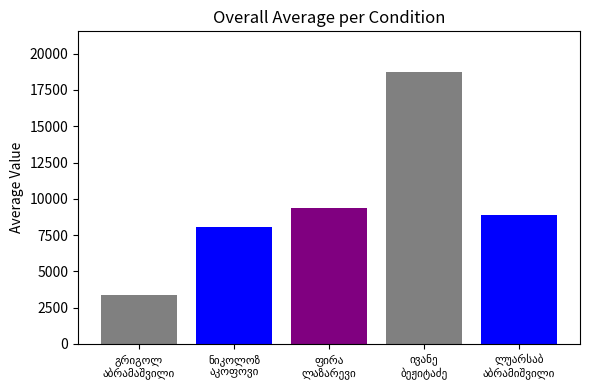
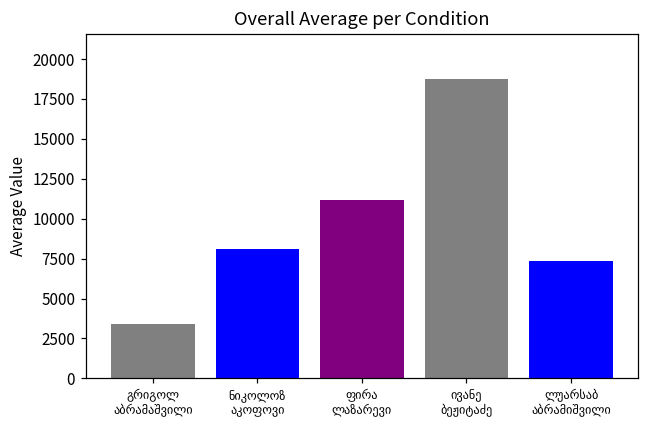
  {
    "გრიგოლ აბრამაშვილი": 3400,
    "ნიკოლოზ აკოფოვი": 8100,
-   "ფირა ლაზარევი": 9400,
+   "ფირა ლაზარევი": 11200,
    "ივანე ბეჟიტაძე": 18700,
-   "ლუარსაბ აბრამიშვილი": 8900
+   "ლუარსაბ აბრამიშვილი": 7400
  }
